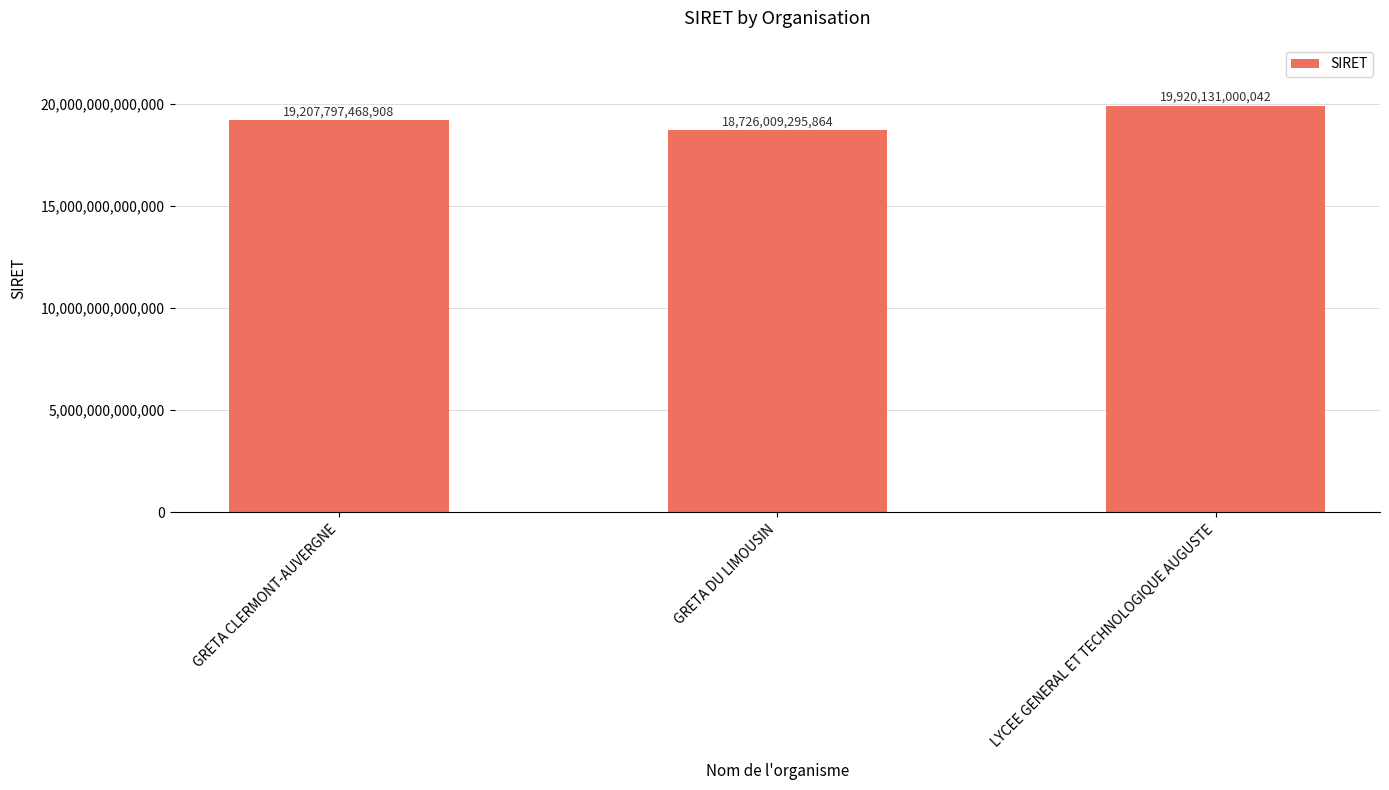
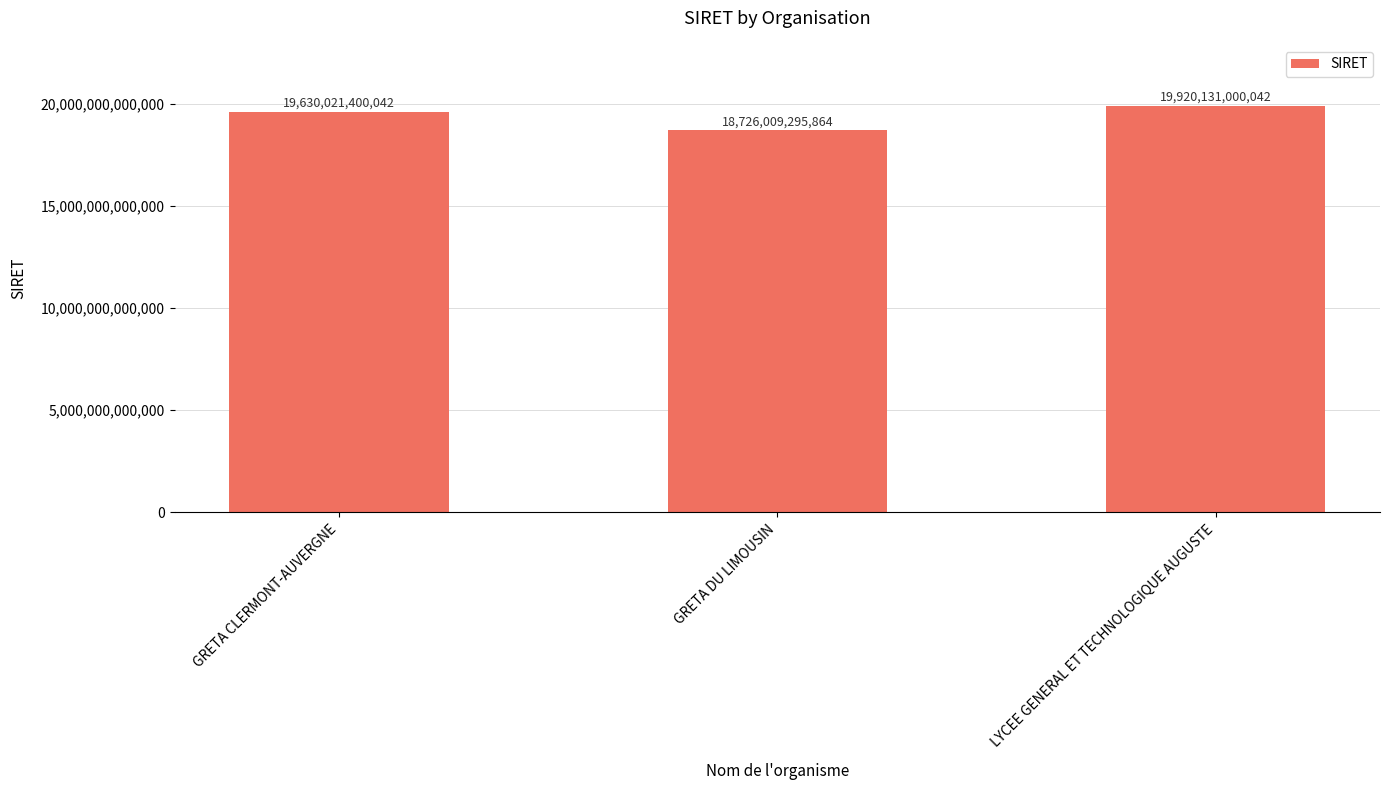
  {
-   "GRETA CLERMONT-AUVERGNE": "19,207,797,468,908",
+   "GRETA CLERMONT-AUVERGNE": "19,630,021,400,042",
    "GRETA DU LIMOUSIN": "18,726,009,295,864",
    "LYCEE GENERAL ET TECHNOLOGIQUE AUGUSTE": "19,920,131,000,042"
  }
